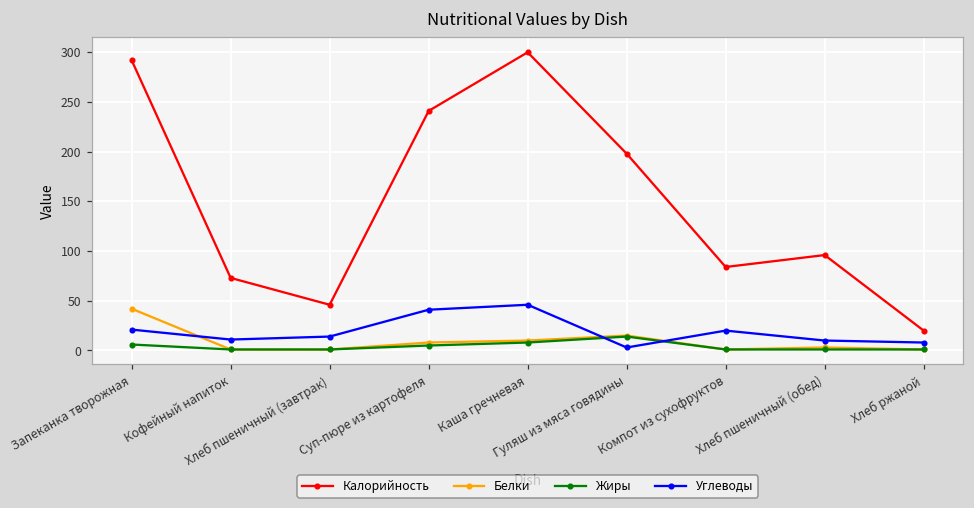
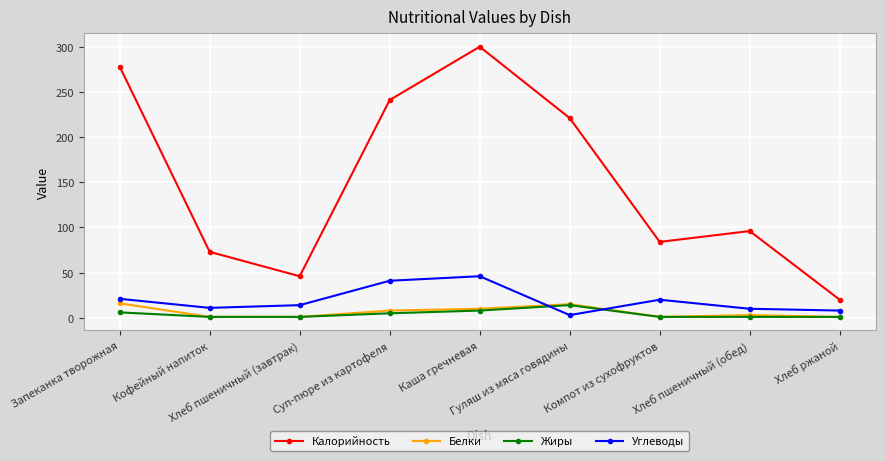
  {
    "Калорийность": {
-     "Запеканка творожная": 290,
+     "Запеканка творожная": 280,
      "Кофейный напиток": 70,
      "Хлеб пшеничный (завтрак)": 50,
      "Суп-пюре из картофеля": 240,
      "Каша гречневая": 300,
-     "Гуляш из мяса говядины": 200,
+     "Гуляш из мяса говядины": 220,
      "Компот из сухофруктов": 80,
      "Хлеб пшеничный (обед)": 100,
      "Хлеб ржаной": 20
    },
    "Белки": {
-     "Запеканка творожная": 40,
+     "Запеканка творожная": 20,
      "Суп-пюре из картофеля": 10
    },
    "Жиры": {
      "Запеканка творожная": 10,
      "Суп-пюре из картофеля": 10
    },
    "Углеводы": {
      "Запеканка творожная": 20,
      "Кофейный напиток": 10,
      "Хлеб пшеничный (завтрак)": 10,
      "Суп-пюре из картофеля": 40,
      "Каша гречневая": 50,
      "Гуляш из мяса говядины": 0,
      "Компот из сухофруктов": 20,
      "Хлеб пшеничный (обед)": 10,
      "Хлеб ржаной": 10
    }
  }
